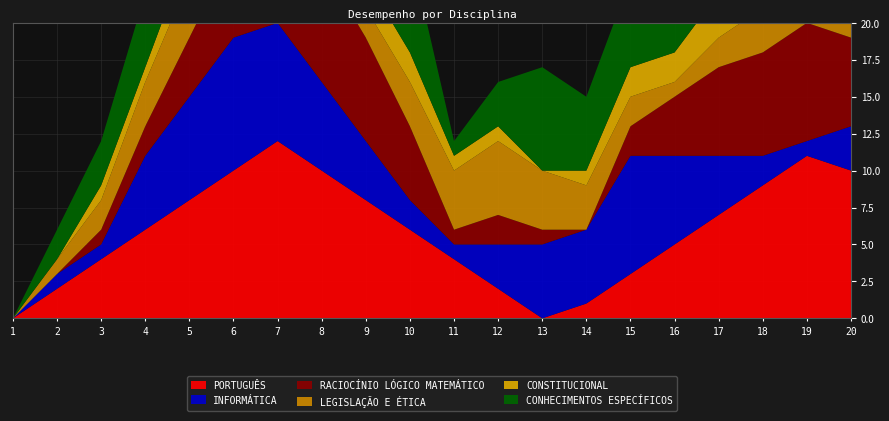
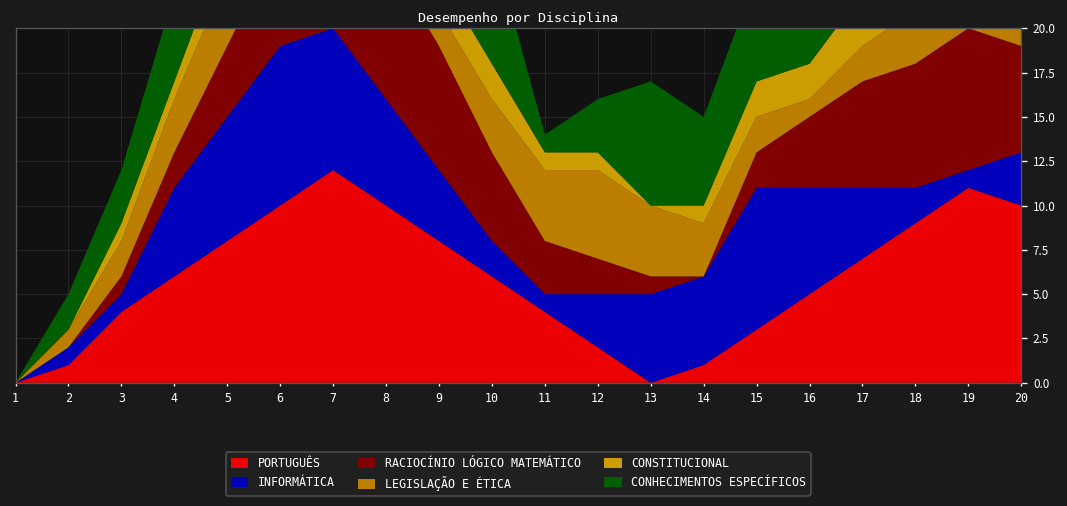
  {
    "PORTUGUÊS": {
-     "2": 2,
+     "2": 1,
      "3": 4,
      "4": 6,
      "5": 8,
      "6": 10,
      "7": 12,
      "8": 10,
      "9": 8,
      "10": 6,
      "11": 4,
      "12": 2,
      "13": 0,
      "14": 1,
      "15": 3,
      "16": 5,
      "17": 7,
      "18": 9,
      "19": 11,
      "20": 10
    },
    "INFORMÁTICA": {
      "3": 1,
      "4": 5,
      "5": 7,
      "6": 9,
      "7": 8,
      "8": 6,
      "9": 4,
      "10": 2,
      "11": 1,
      "12": 3,
      "13": 5,
      "15": 8,
      "16": 6,
      "17": 4,
      "18": 2,
      "19": 1,
      "20": 3
    },
    "RACIOCÍNIO LÓGICO MATEMÁTICO": {
      "3": 1,
      "4": 2,
      "5": 4,
      "9": 7,
      "10": 5,
-     "11": 1,
+     "11": 3,
      "12": 2,
      "13": 1,
      "15": 2,
      "16": 4,
      "17": 6,
      "18": 7,
      "19": 8,
      "20": 6
    },
    "CONHECIMENTOS ESPECÍFICOS": {
      "2": 2,
      "3": 3,
      "11": 1,
      "12": 3,
      "13": 7,
      "14": 5
    }
  }
